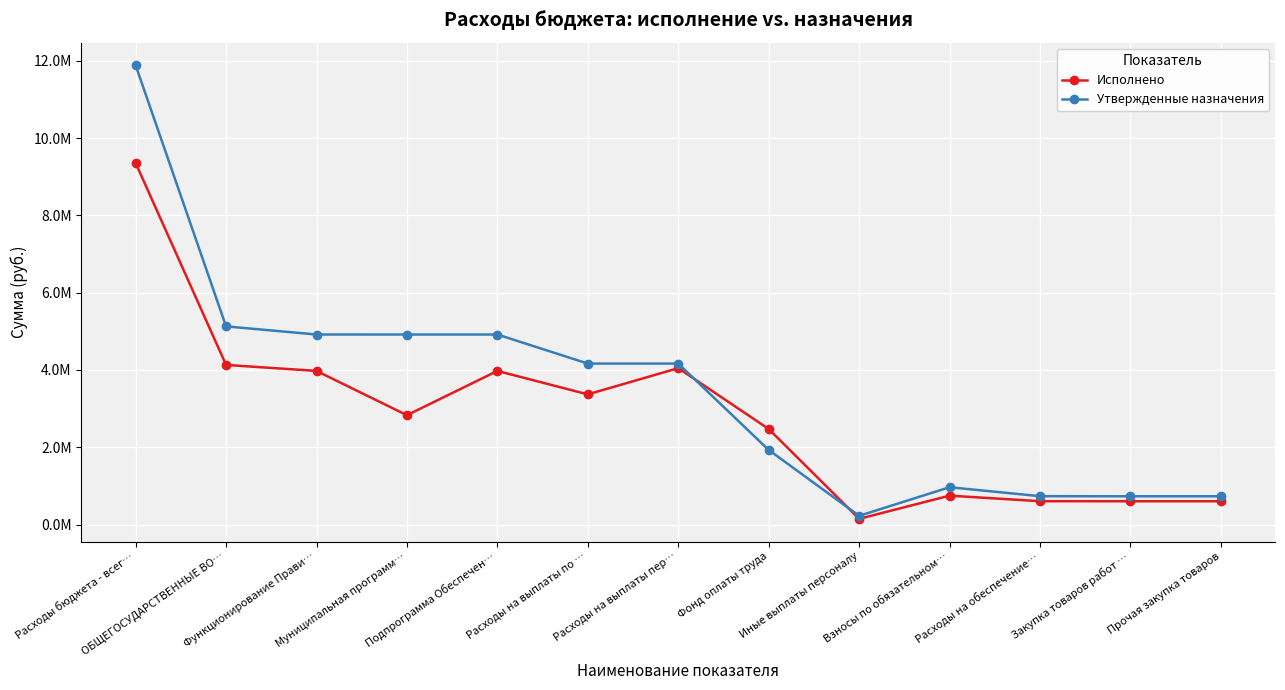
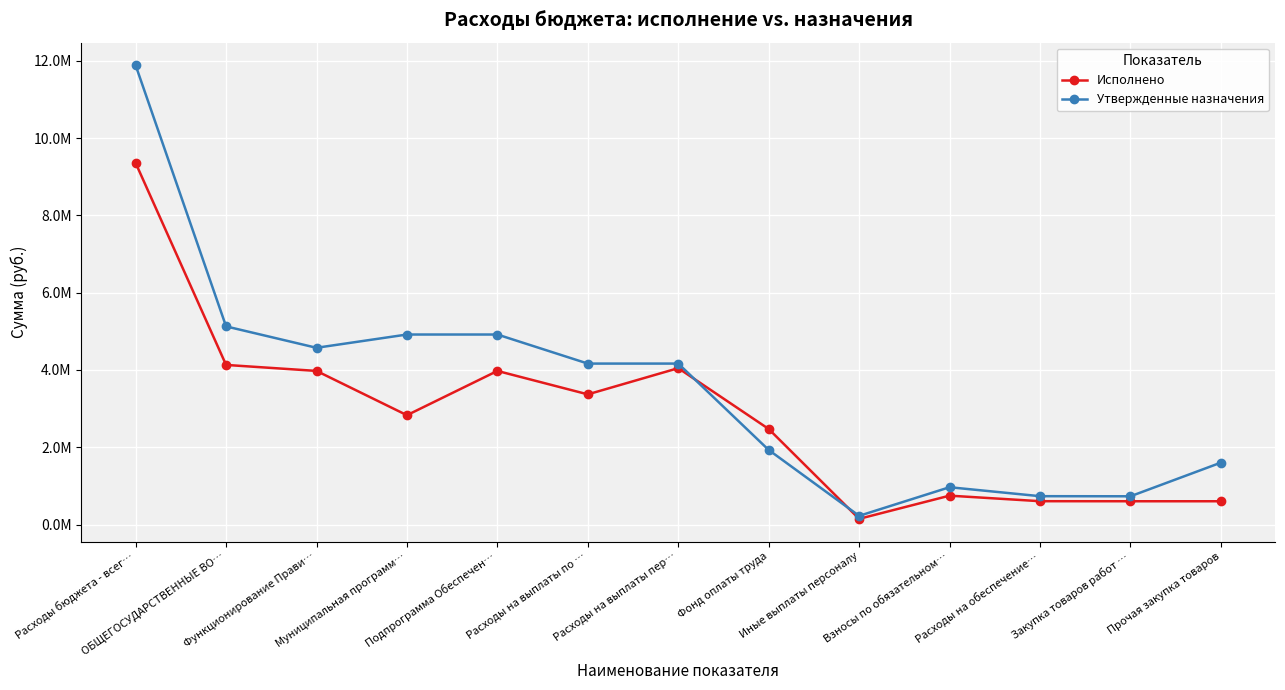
  {
    "Исполнено": {
      "Расходы бюджета - всег…": 9400000,
      "ОБЩЕГОСУДАРСТВЕННЫЕ ВО…": 4100000,
      "Функционирование Прави…": 4000000,
      "Муниципальная программ…": 2800000,
      "Подпрограмма Обеспечен…": 4000000,
      "Расходы на выплаты по …": 3400000,
      "Расходы на выплаты пер…": 4000000,
      "Фонд оплаты труда": 2500000,
      "Иные выплаты персоналу": 100000,
      "Взносы по обязательном…": 700000,
      "Расходы на обеспечение…": 600000,
      "Закупка товаров работ …": 600000,
      "Прочая закупка товаров": 600000
    },
    "Утвержденные назначения": {
      "Расходы бюджета - всег…": 11900000,
      "ОБЩЕГОСУДАРСТВЕННЫЕ ВО…": 5100000,
-     "Функционирование Прави…": 4900000,
+     "Функционирование Прави…": 4600000,
      "Муниципальная программ…": 4900000,
      "Подпрограмма Обеспечен…": 4900000,
      "Расходы на выплаты по …": 4200000,
      "Расходы на выплаты пер…": 4200000,
      "Фонд оплаты труда": 1900000,
      "Иные выплаты персоналу": 200000,
      "Взносы по обязательном…": 1000000,
      "Расходы на обеспечение…": 700000,
      "Закупка товаров работ …": 700000,
-     "Прочая закупка товаров": 700000
+     "Прочая закупка товаров": 1600000
    }
  }
